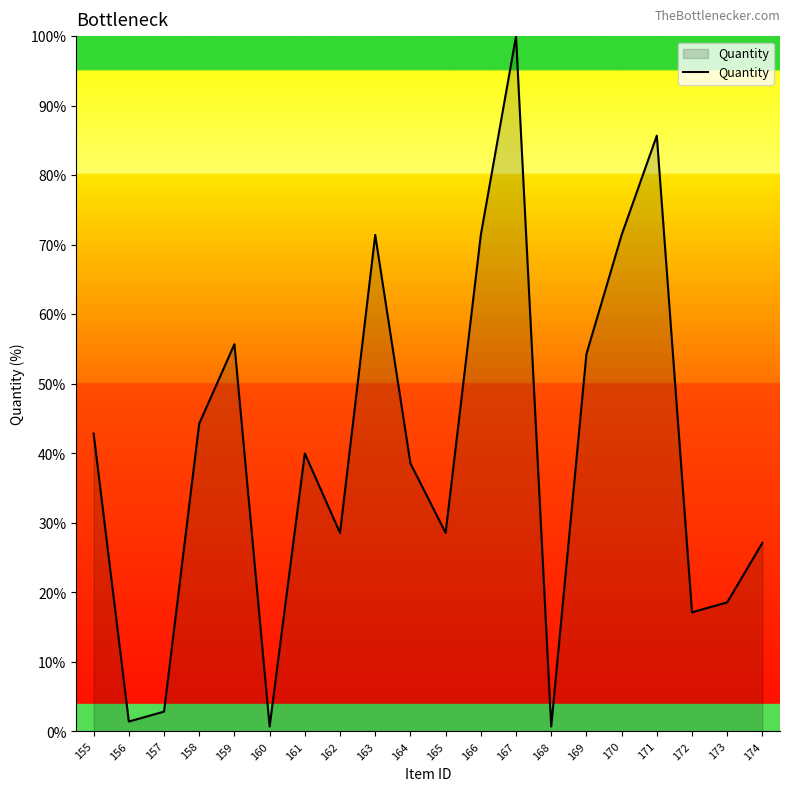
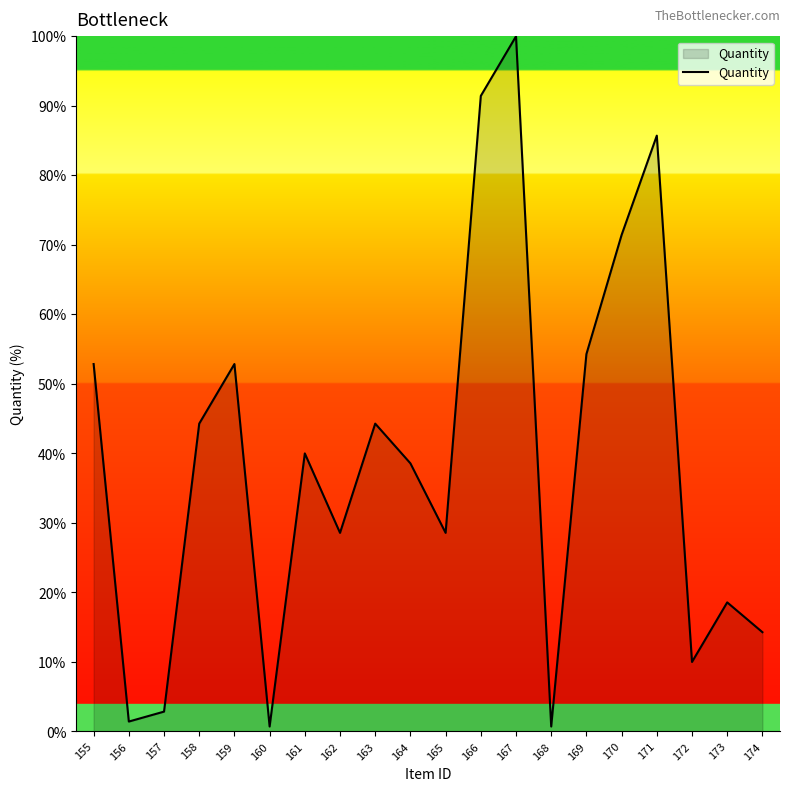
  {
-   "155": "43%",
+   "155": "53%",
    "158": "44%",
-   "159": "56%",
+   "159": "53%",
    "161": "40%",
    "162": "29%",
-   "163": "71%",
+   "163": "44%",
    "164": "39%",
    "165": "29%",
-   "166": "71%",
+   "166": "91%",
    "167": "100%",
    "169": "54%",
    "170": "71%",
    "171": "86%",
-   "172": "17%",
+   "172": "10%",
    "173": "19%",
-   "174": "27%"
+   "174": "14%"
  }
